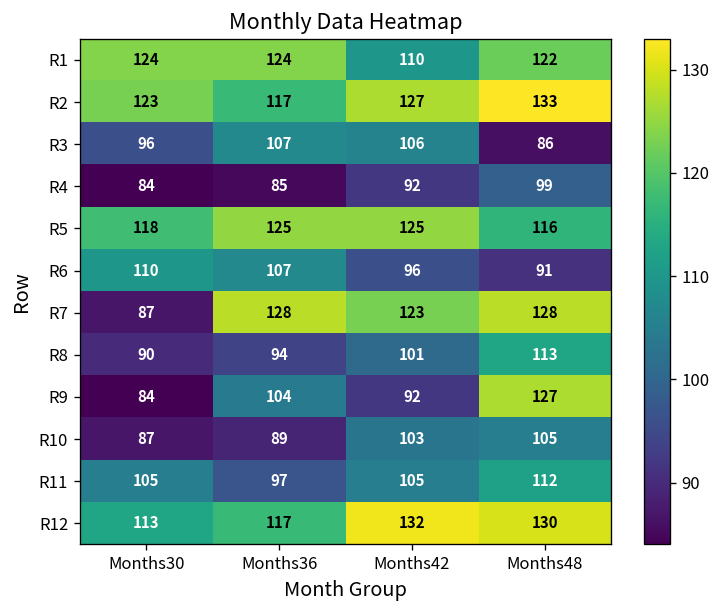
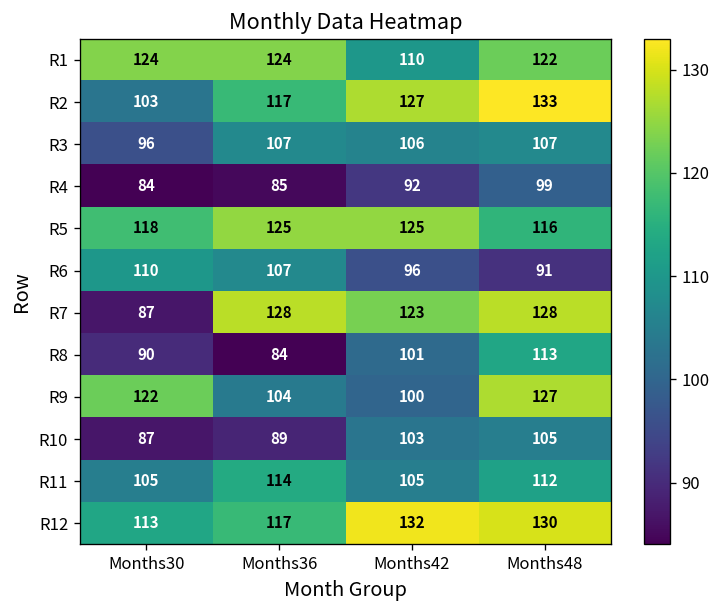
  {
    "R1": {
      "Months30": 124,
      "Months36": 124,
      "Months42": 110,
      "Months48": 122
    },
    "R2": {
-     "Months30": 123,
+     "Months30": 103,
      "Months36": 117,
      "Months42": 127,
      "Months48": 133
    },
    "R3": {
      "Months30": 96,
      "Months36": 107,
      "Months42": 106,
-     "Months48": 86
+     "Months48": 107
    },
    "R4": {
      "Months30": 84,
      "Months36": 85,
      "Months42": 92,
      "Months48": 99
    },
    "R5": {
      "Months30": 118,
      "Months36": 125,
      "Months42": 125,
      "Months48": 116
    },
    "R6": {
      "Months30": 110,
      "Months36": 107,
      "Months42": 96,
      "Months48": 91
    },
    "R7": {
      "Months30": 87,
      "Months36": 128,
      "Months42": 123,
      "Months48": 128
    },
    "R8": {
      "Months30": 90,
-     "Months36": 94,
+     "Months36": 84,
      "Months42": 101,
      "Months48": 113
    },
    "R9": {
-     "Months30": 84,
+     "Months30": 122,
      "Months36": 104,
-     "Months42": 92,
+     "Months42": 100,
      "Months48": 127
    },
    "R10": {
      "Months30": 87,
      "Months36": 89,
      "Months42": 103,
      "Months48": 105
    },
    "R11": {
      "Months30": 105,
-     "Months36": 97,
+     "Months36": 114,
      "Months42": 105,
      "Months48": 112
    },
    "R12": {
      "Months30": 113,
      "Months36": 117,
      "Months42": 132,
      "Months48": 130
    }
  }
